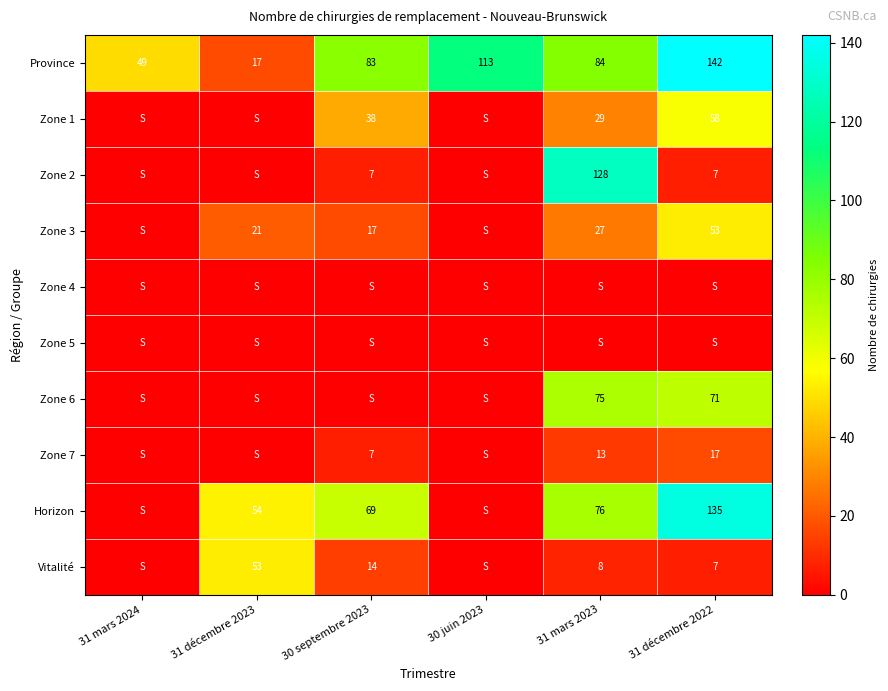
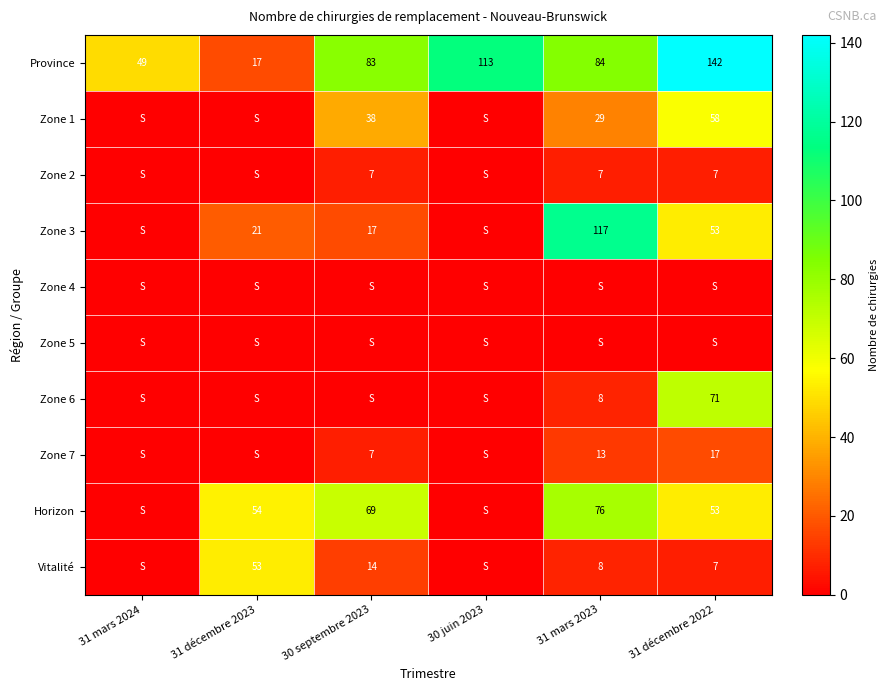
  {
    "Province": {
      "31 mars 2024": 49,
      "31 décembre 2023": 17,
      "30 septembre 2023": 83,
      "30 juin 2023": 113,
      "31 mars 2023": 84,
      "31 décembre 2022": 142
    },
    "Zone 1": {
      "30 septembre 2023": 38,
      "31 mars 2023": 29,
      "31 décembre 2022": 58
    },
    "Zone 2": {
      "30 septembre 2023": 7,
-     "31 mars 2023": 128,
+     "31 mars 2023": 7,
      "31 décembre 2022": 7
    },
    "Zone 3": {
      "31 décembre 2023": 21,
      "30 septembre 2023": 17,
-     "31 mars 2023": 27,
+     "31 mars 2023": 117,
      "31 décembre 2022": 53
    },
    "Zone 6": {
-     "31 mars 2023": 75,
+     "31 mars 2023": 8,
      "31 décembre 2022": 71
    },
    "Zone 7": {
      "30 septembre 2023": 7,
      "31 mars 2023": 13,
      "31 décembre 2022": 17
    },
    "Horizon": {
      "31 décembre 2023": 54,
      "30 septembre 2023": 69,
      "31 mars 2023": 76,
-     "31 décembre 2022": 135
+     "31 décembre 2022": 53
    },
    "Vitalité": {
      "31 décembre 2023": 53,
      "30 septembre 2023": 14,
      "31 mars 2023": 8,
      "31 décembre 2022": 7
    }
  }
